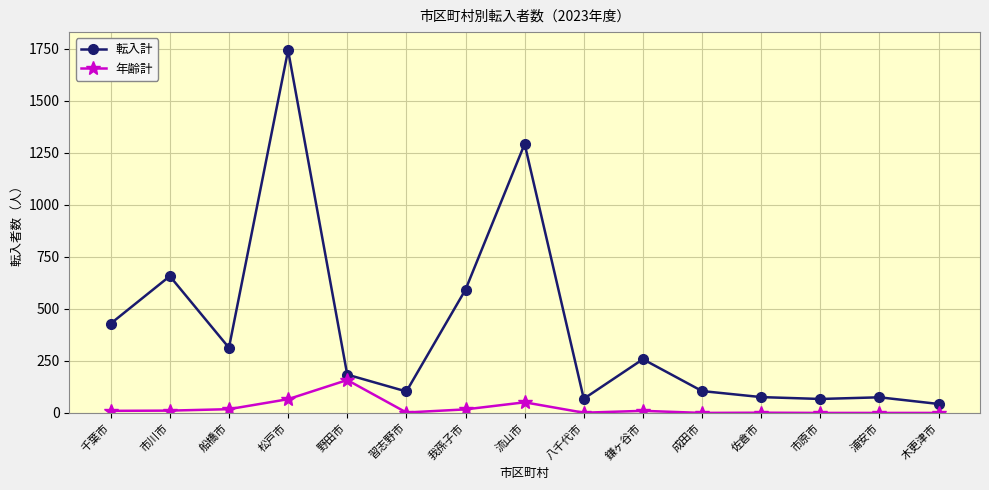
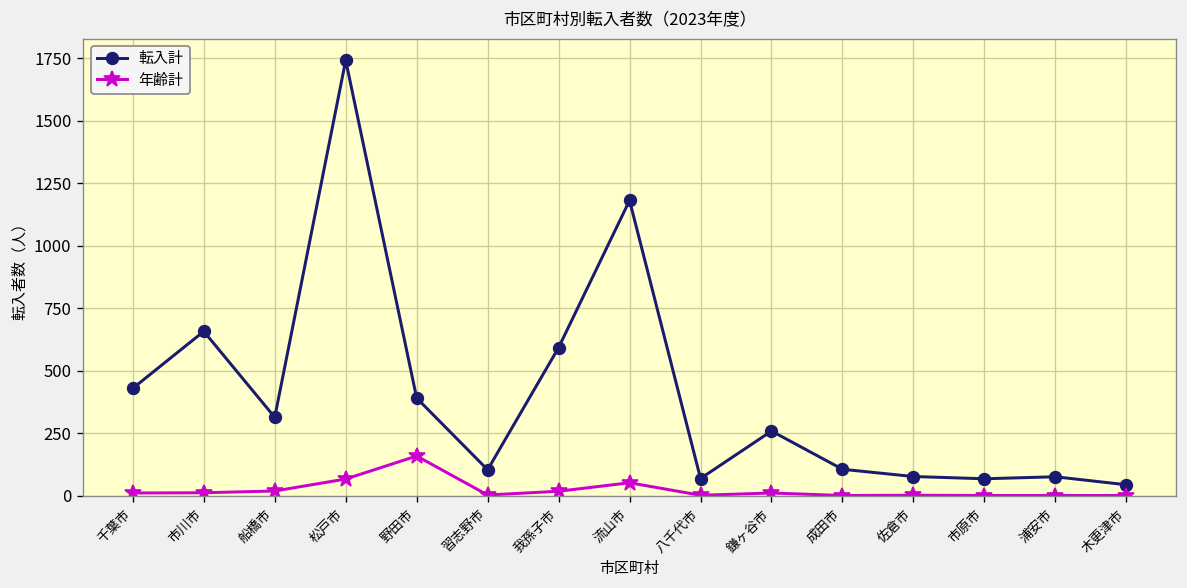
  {
    "転入計": {
      "千葉市": 430,
      "市川市": 660,
      "船橋市": 310,
      "松戸市": 1740,
-     "野田市": 180,
+     "野田市": 390,
      "習志野市": 100,
      "我孫子市": 590,
-     "流山市": 1290,
+     "流山市": 1180,
      "八千代市": 70,
      "鎌ヶ谷市": 260,
      "成田市": 110,
      "佐倉市": 80,
      "市原市": 70,
      "浦安市": 80,
      "木更津市": 40
    },
    "年齢計": {
      "千葉市": 10,
      "市川市": 10,
      "船橋市": 20,
      "松戸市": 70,
      "野田市": 160,
      "習志野市": 0,
      "我孫子市": 20,
      "流山市": 50,
      "八千代市": 0,
      "鎌ヶ谷市": 10,
      "成田市": 0,
      "佐倉市": 0,
      "市原市": 0,
      "浦安市": 0,
      "木更津市": 0
    }
  }
